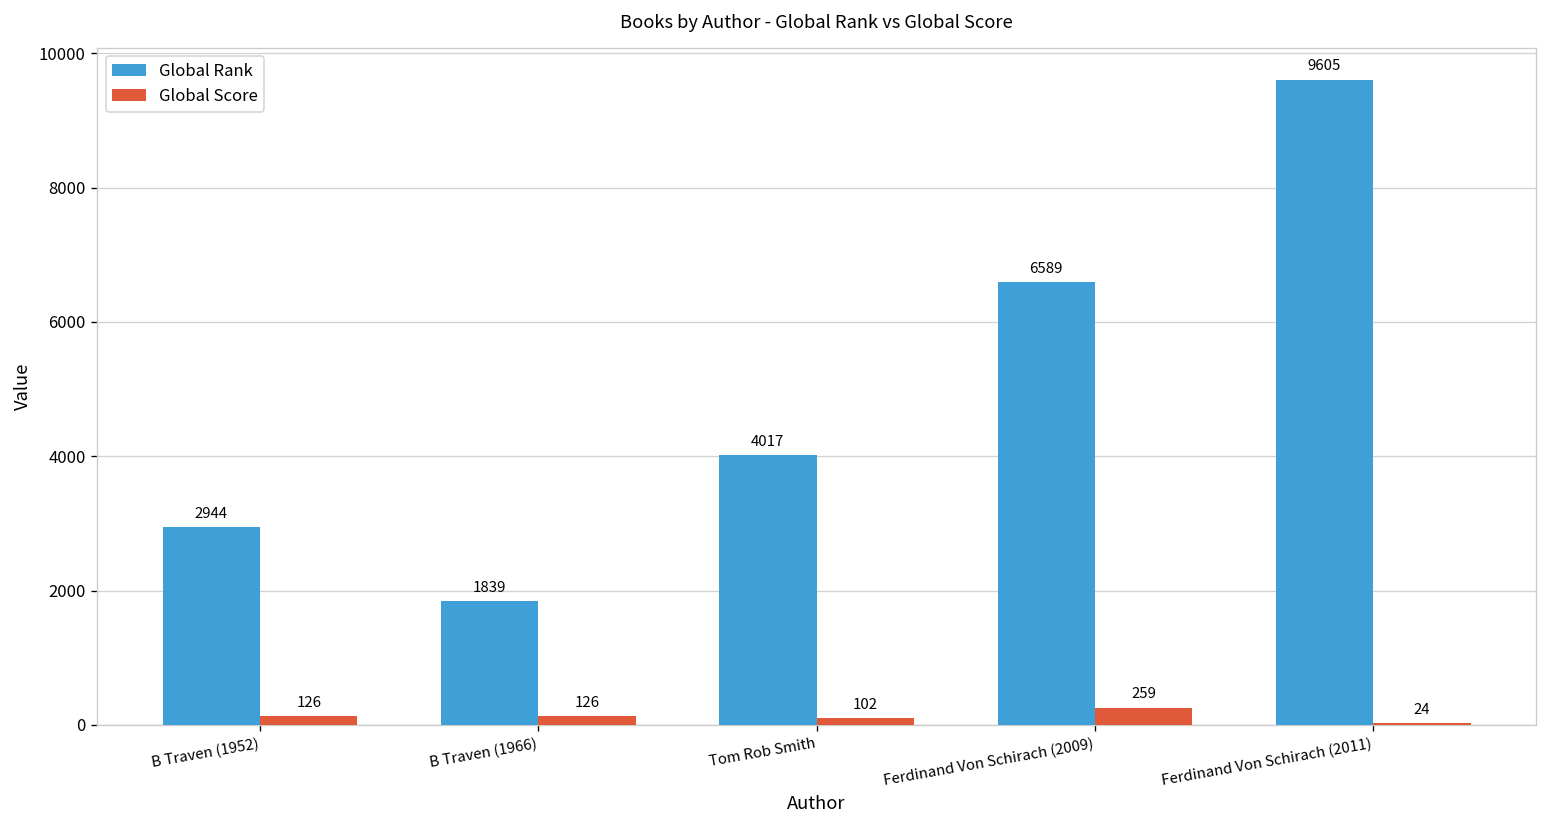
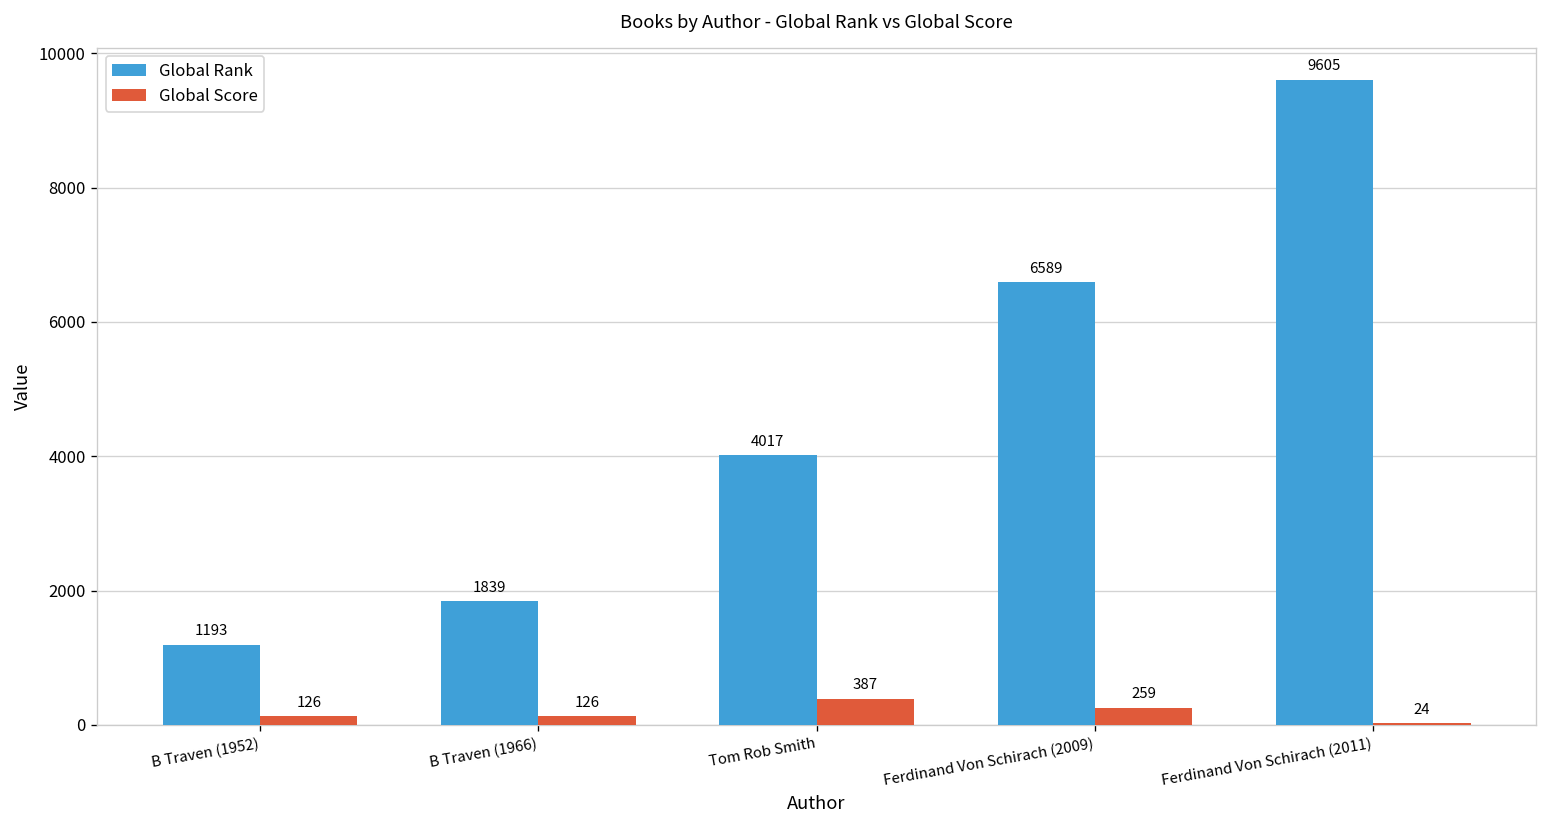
  {
    "Global Rank": {
-     "B Traven (1952)": 2944,
+     "B Traven (1952)": 1193,
      "B Traven (1966)": 1839,
      "Tom Rob Smith": 4017,
      "Ferdinand Von Schirach (2009)": 6589,
      "Ferdinand Von Schirach (2011)": 9605
    },
    "Global Score": {
      "B Traven (1952)": 126,
      "B Traven (1966)": 126,
-     "Tom Rob Smith": 102,
+     "Tom Rob Smith": 387,
      "Ferdinand Von Schirach (2009)": 259,
      "Ferdinand Von Schirach (2011)": 24
    }
  }
